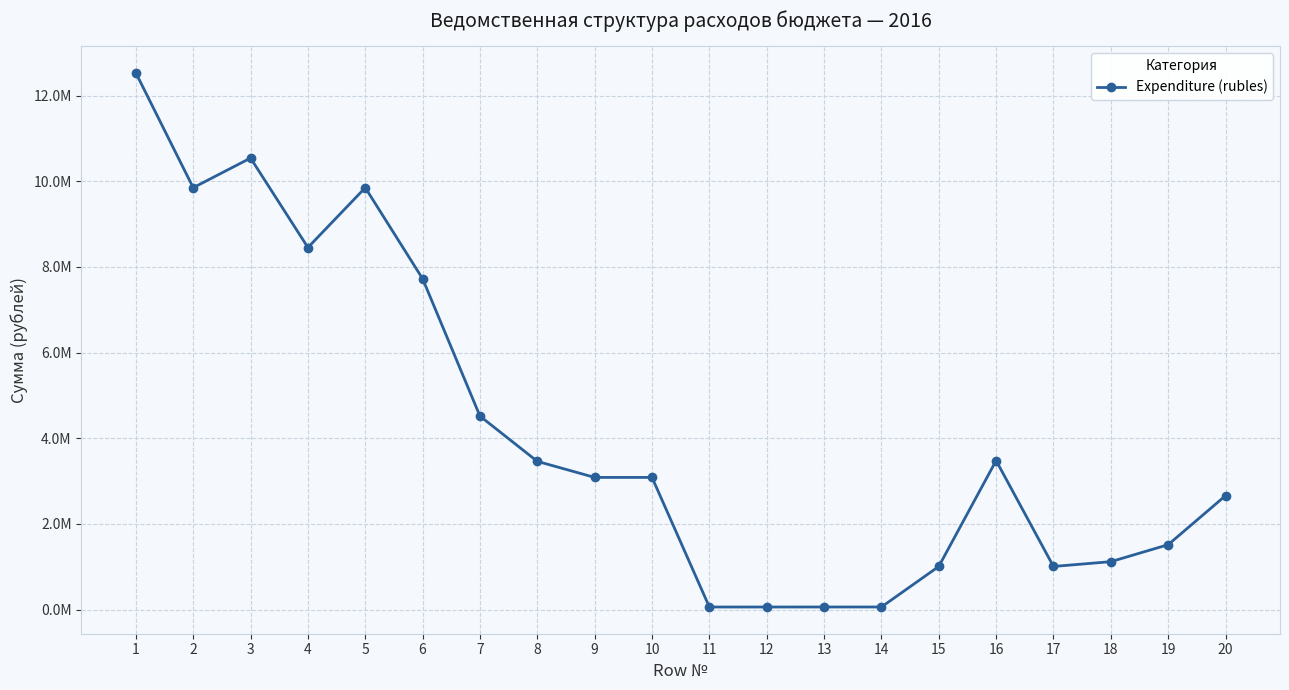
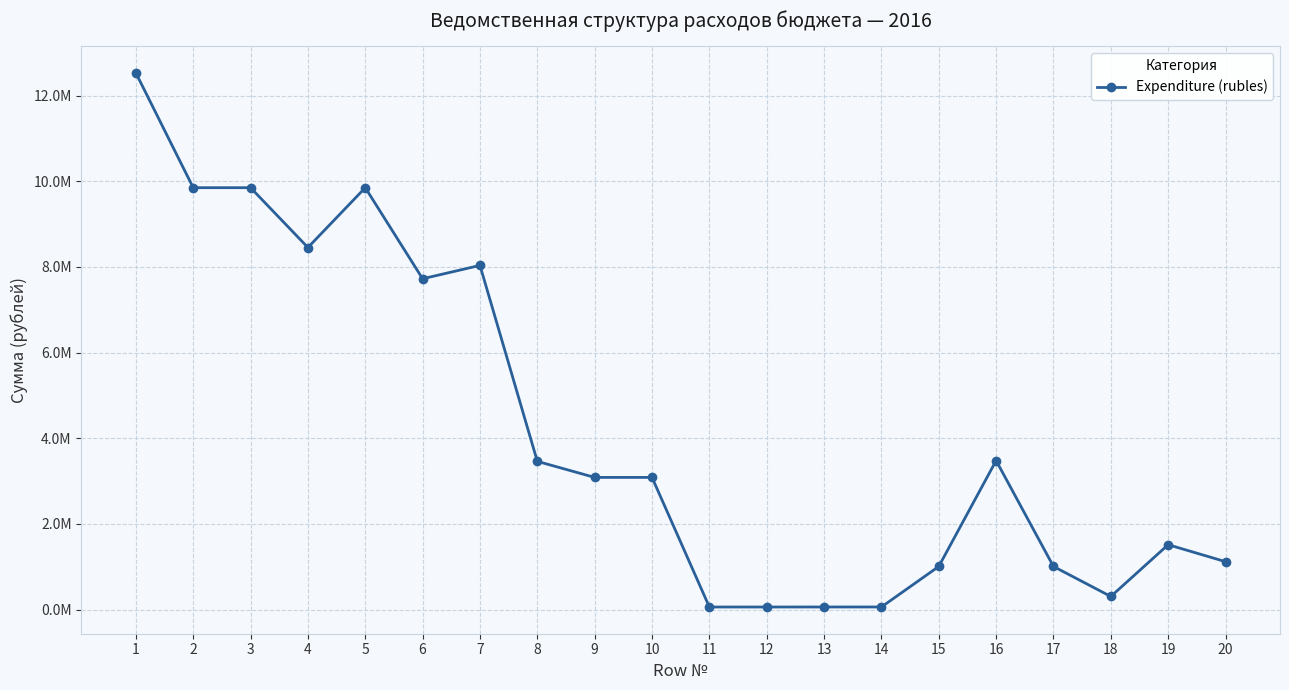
  {
    "1": 12500000,
    "2": 9800000,
-   "3": 10500000,
+   "3": 9800000,
    "4": 8500000,
    "5": 9800000,
    "6": 7700000,
-   "7": 4500000,
+   "7": 8000000,
    "8": 3500000,
    "9": 3100000,
    "10": 3100000,
    "11": 100000,
    "12": 100000,
    "13": 100000,
    "14": 100000,
    "15": 1000000,
    "16": 3500000,
    "17": 1000000,
-   "18": 1100000,
+   "18": 300000,
    "19": 1500000,
-   "20": 2700000
+   "20": 1100000
  }
